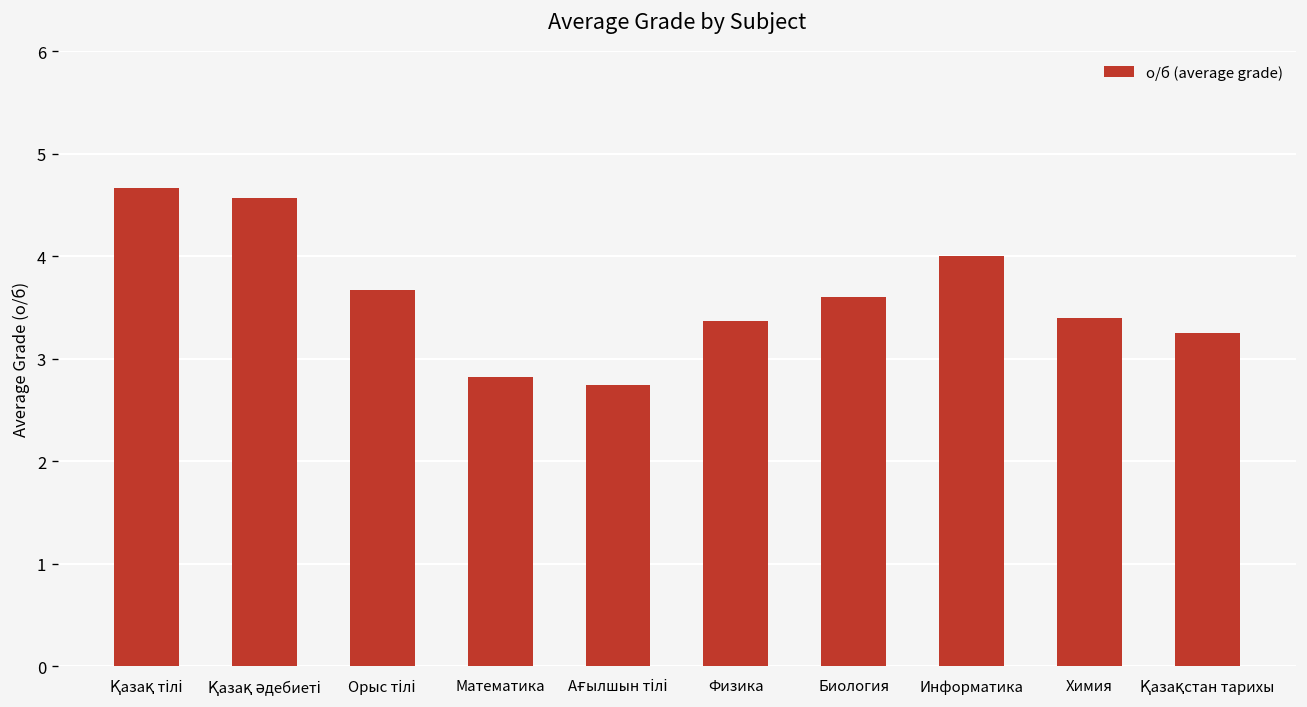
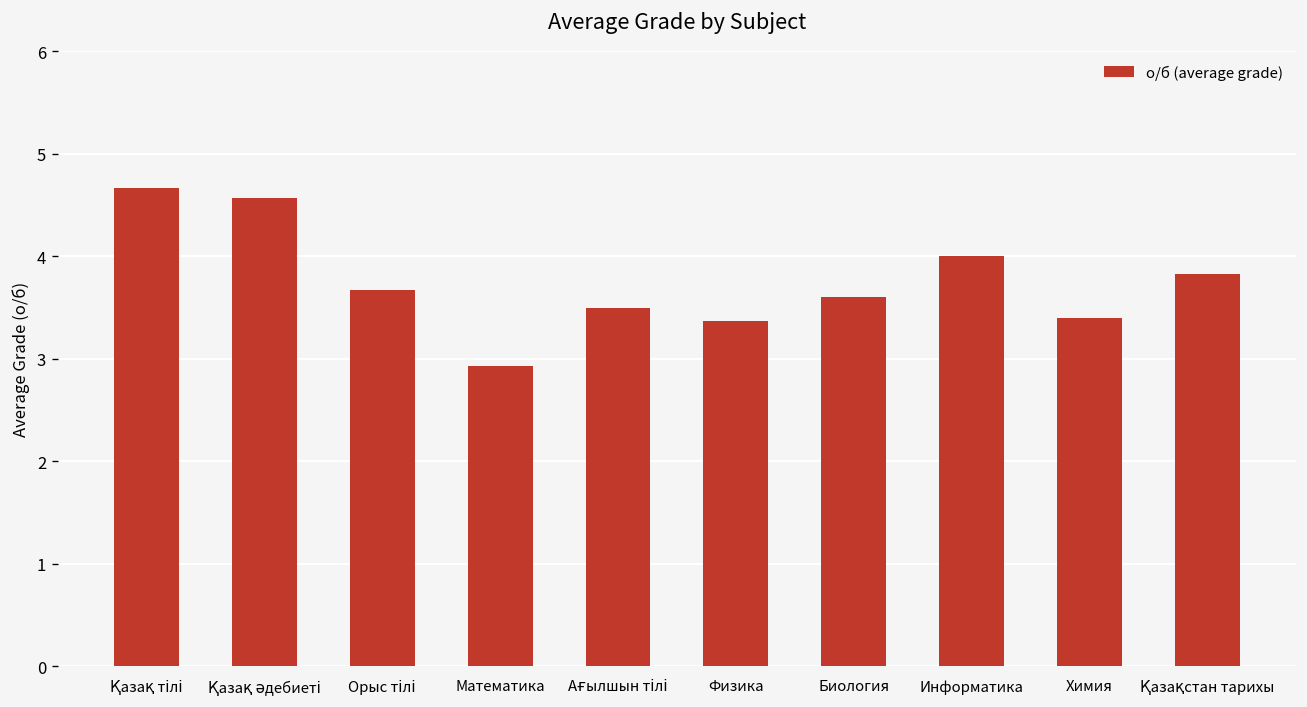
  {
    "Қазақ тілі": 4.7,
    "Қазақ әдебиеті": 4.6,
    "Орыс тілі": 3.7,
-   "Математика": 2.8,
-   "Ағылшын тілі": 2.7,
+   "Математика": 2.9,
+   "Ағылшын тілі": 3.5,
    "Физика": 3.4,
    "Биология": 3.6,
    "Информатика": 4.0,
    "Химия": 3.4,
-   "Қазақстан тарихы": 3.3
+   "Қазақстан тарихы": 3.8
  }
